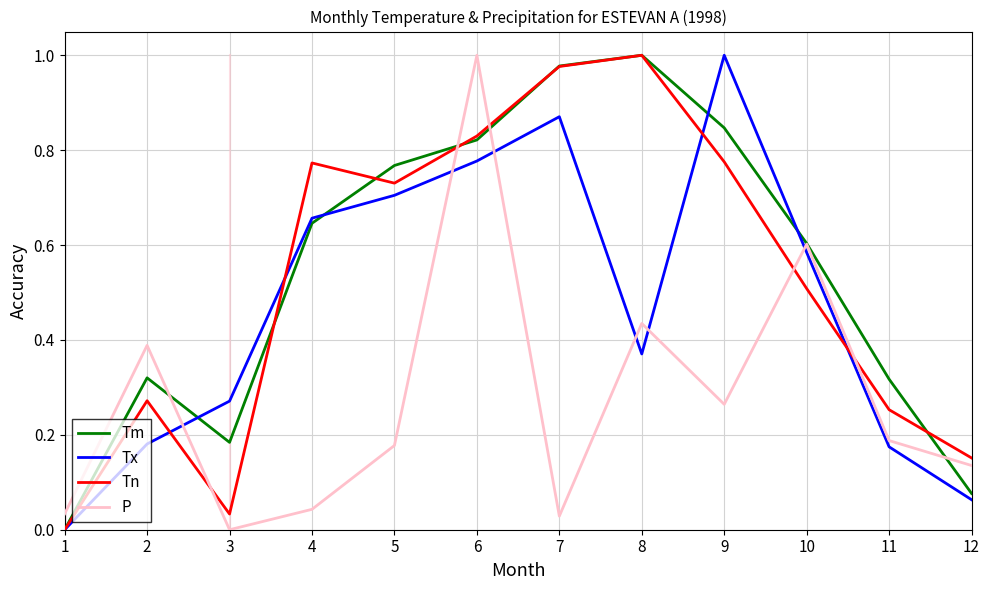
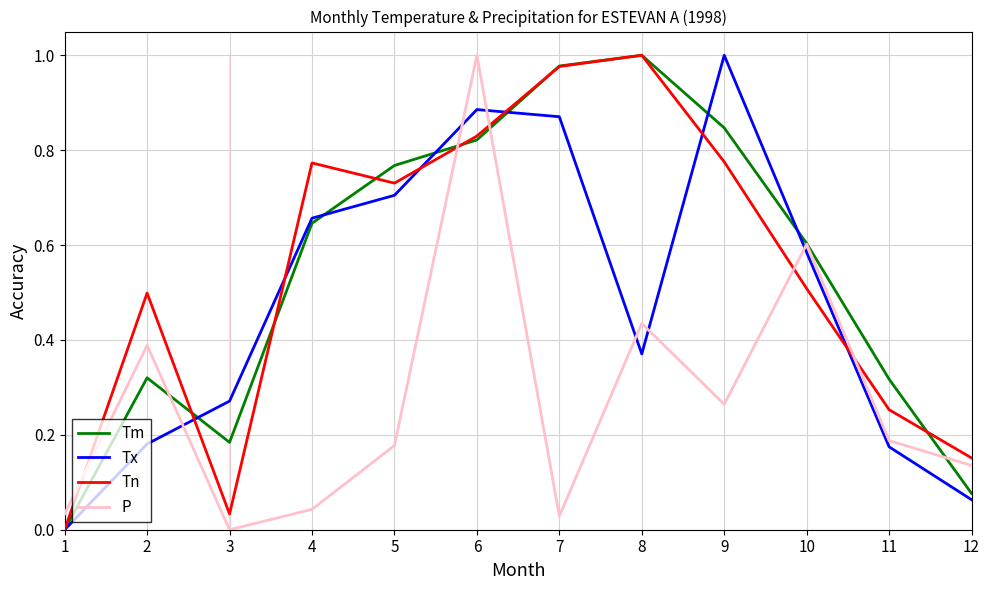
  {
    "Tx": {
      "3": 0.27,
      "4": 0.66,
      "5": 0.70,
-     "6": 0.78,
+     "6": 0.89,
      "7": 0.87,
      "8": 0.37,
      "9": 1.00,
      "10": 0.58,
      "11": 0.17,
      "12": 0.06
    },
    "Tn": {
-     "2": 0.27,
+     "2": 0.50,
      "3": 0.03,
      "4": 0.77,
      "5": 0.73,
      "6": 0.83,
      "9": 0.78,
      "10": 0.51,
      "11": 0.25,
      "12": 0.15
    }
  }
